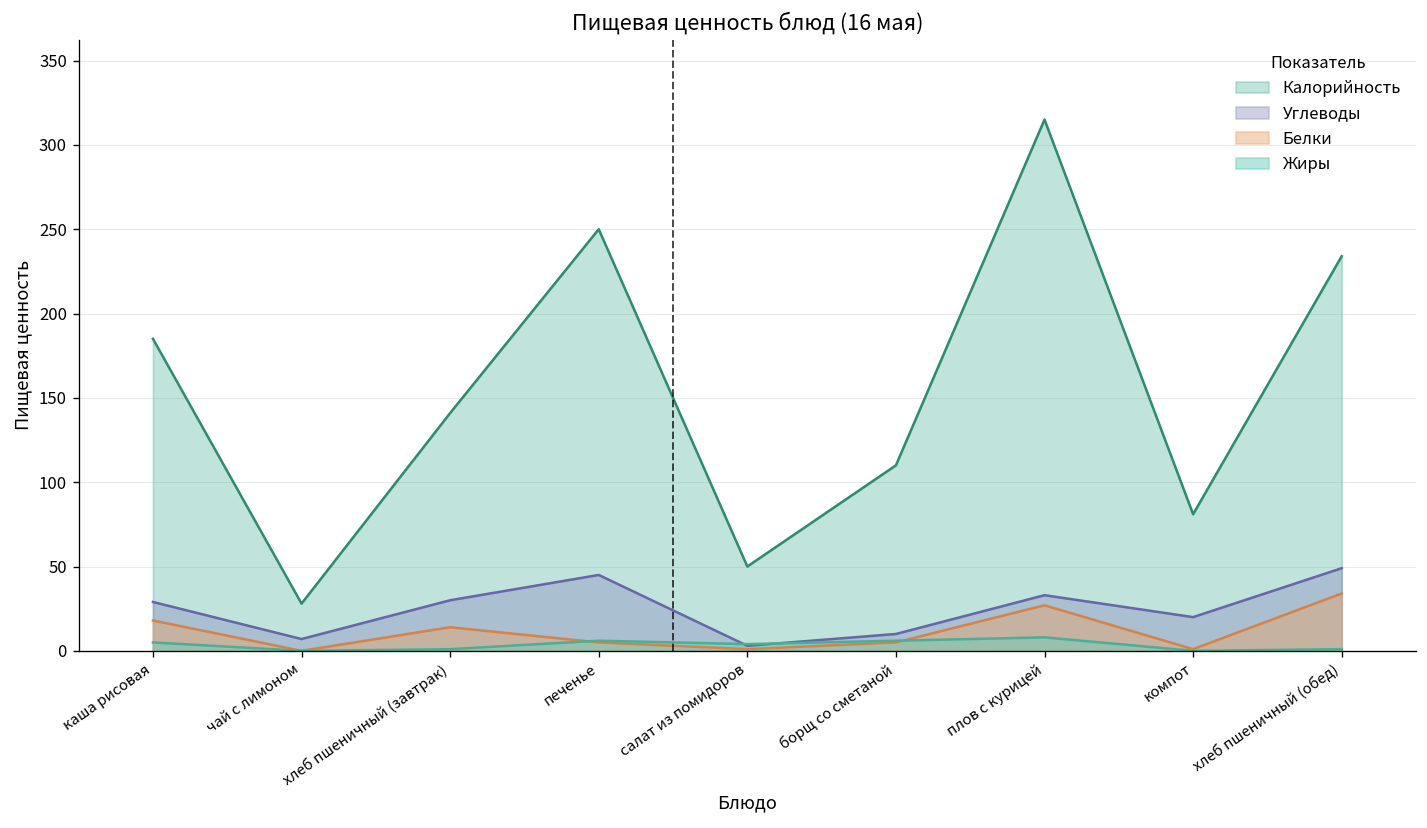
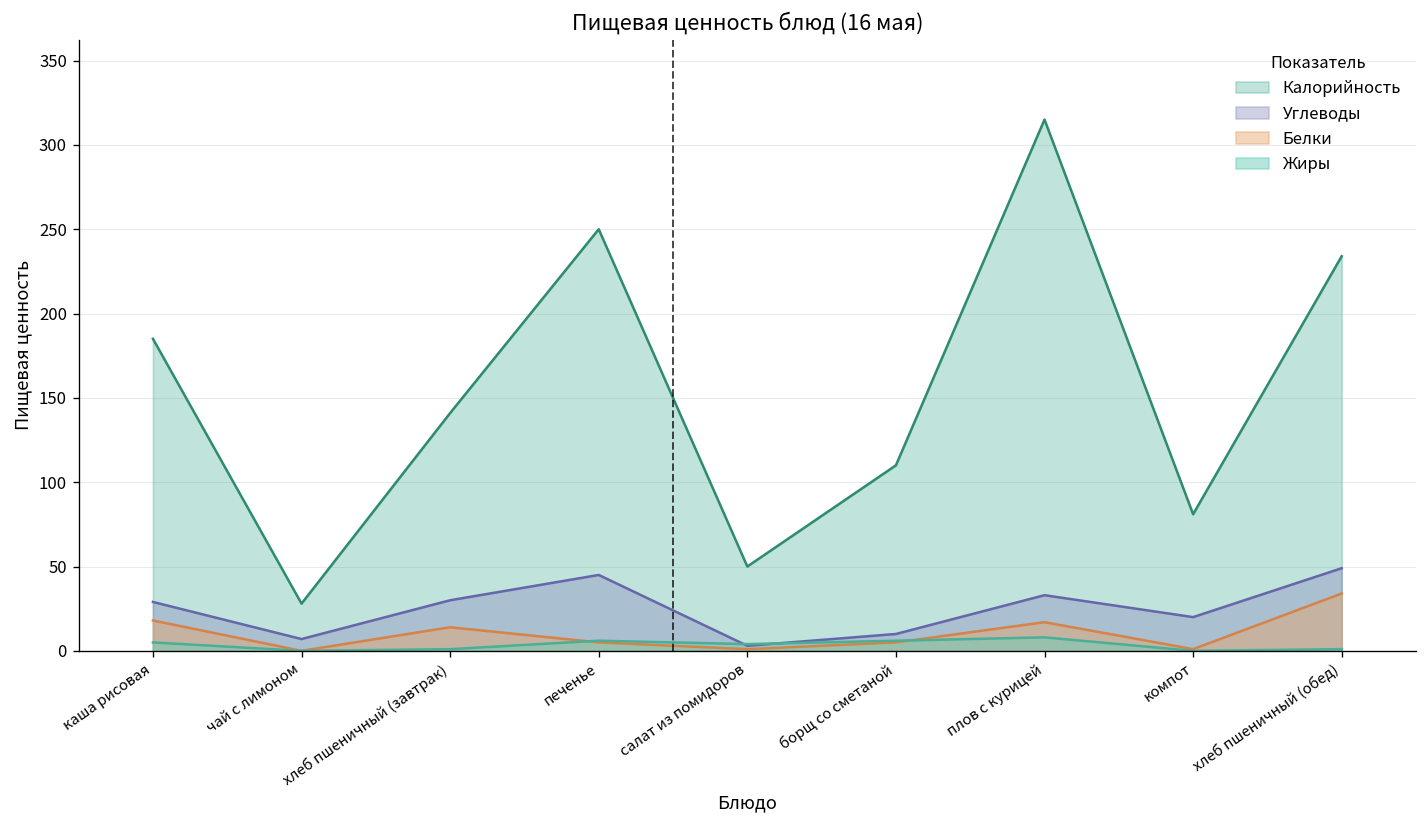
  {
    "Белки": {
      "каша рисовая": 18,
      "хлеб пшеничный (завтрак)": 14,
      "салат из помидоров": 1,
-     "плов с курицей": 27,
+     "плов с курицей": 17,
      "хлеб пшеничный (обед)": 34
    }
  }
